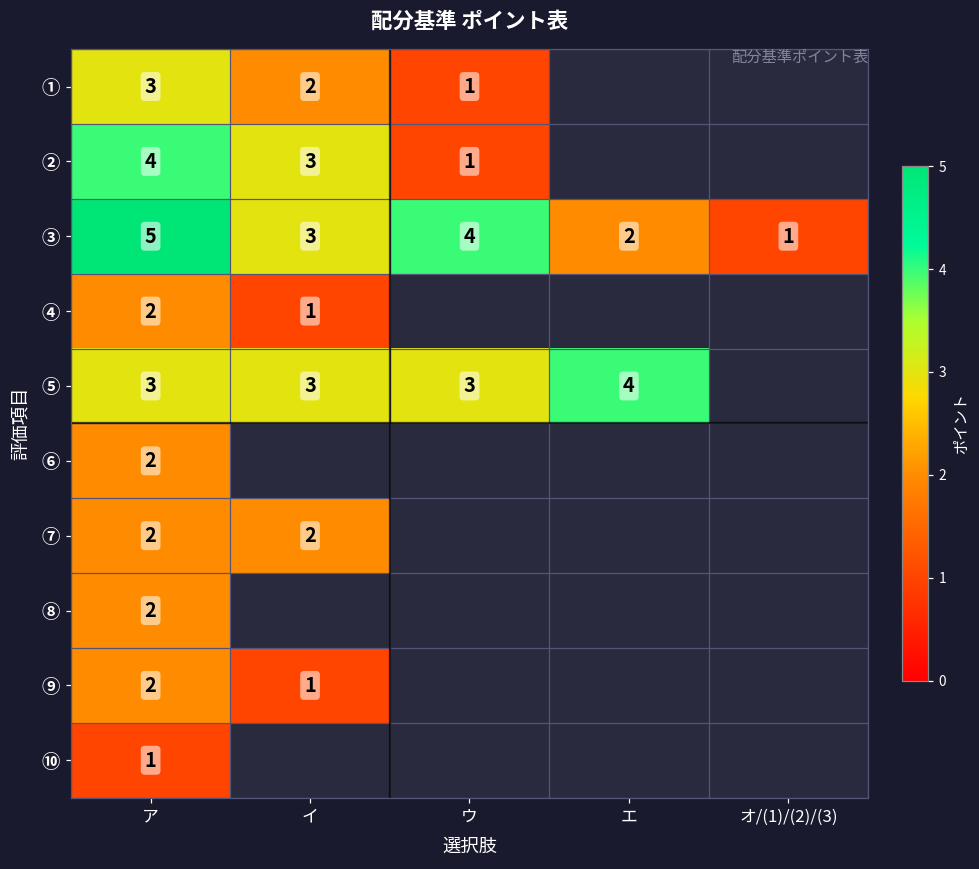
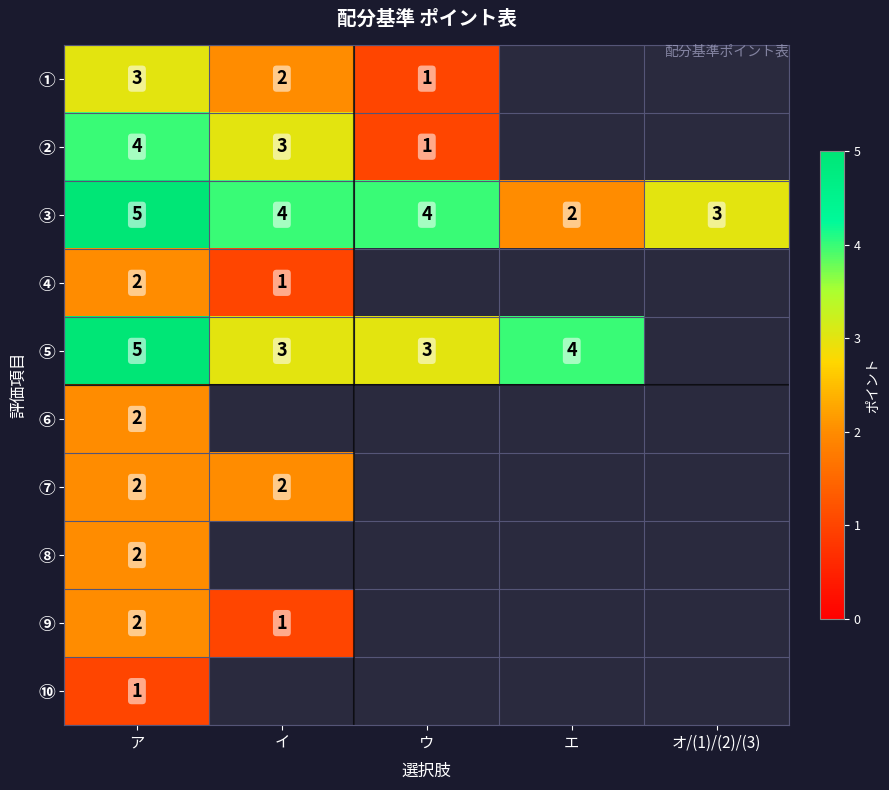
  {
    "③": {
-     "イ": 3,
-     "オ/(1)/(2)/(3)": 1
+     "イ": 4,
+     "オ/(1)/(2)/(3)": 3
    },
    "⑤": {
-     "ア": 3
+     "ア": 5
    }
  }
